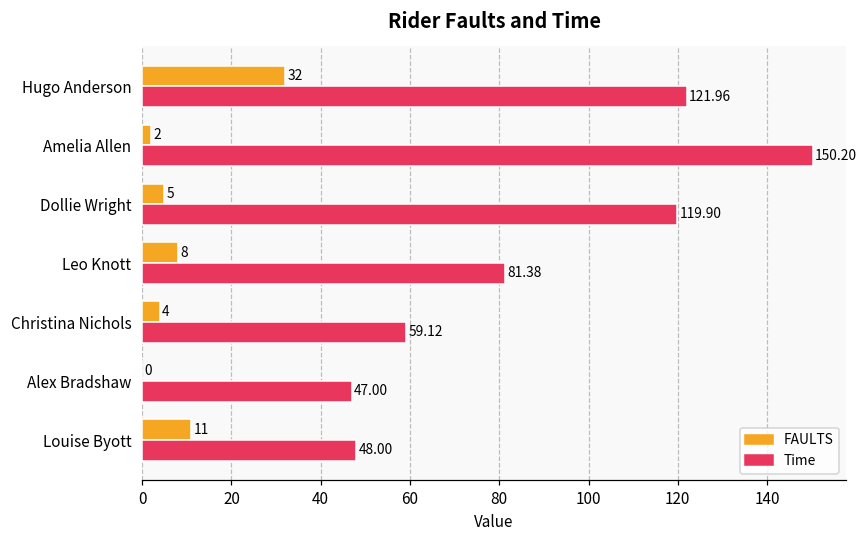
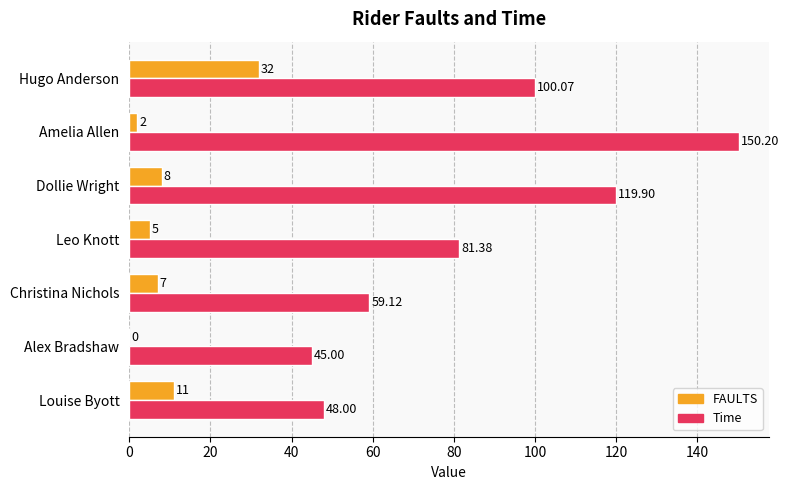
  {
    "FAULTS": {
      "Hugo Anderson": 32,
      "Amelia Allen": 2,
-     "Dollie Wright": 5,
-     "Leo Knott": 8,
-     "Christina Nichols": 4,
+     "Dollie Wright": 8,
+     "Leo Knott": 5,
+     "Christina Nichols": 7,
      "Alex Bradshaw": 0,
      "Louise Byott": 11
    },
    "Time": {
-     "Hugo Anderson": 121.96,
+     "Hugo Anderson": 100.07,
      "Amelia Allen": 150.20,
      "Dollie Wright": 119.90,
      "Leo Knott": 81.38,
      "Christina Nichols": 59.12,
-     "Alex Bradshaw": 47.00,
+     "Alex Bradshaw": 45.00,
      "Louise Byott": 48.00
    }
  }
